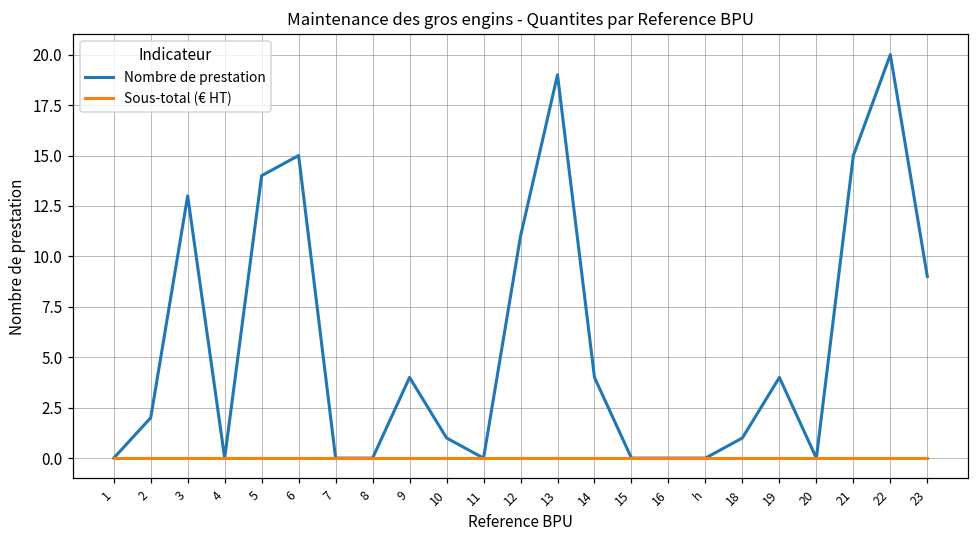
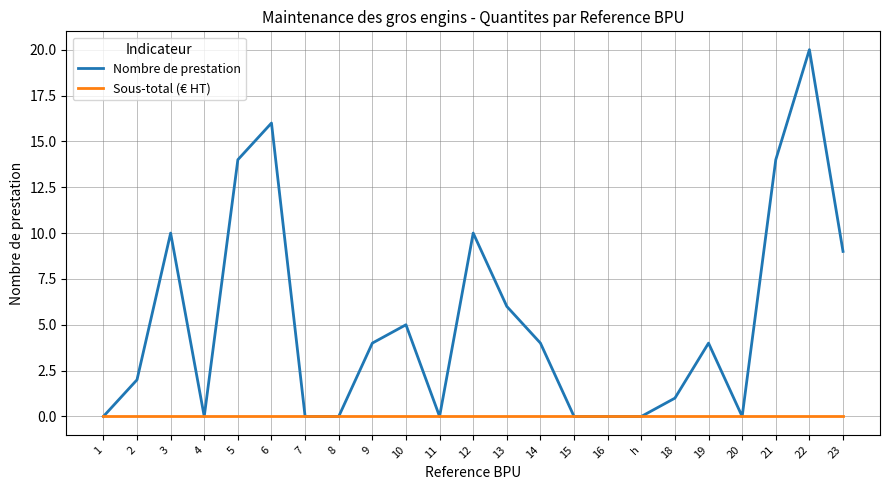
  {
    "Nombre de prestation": {
      "2": 2,
-     "3": 13,
+     "3": 10,
      "5": 14,
-     "6": 15,
+     "6": 16,
      "9": 4,
-     "10": 1,
-     "12": 11,
-     "13": 19,
+     "10": 5,
+     "12": 10,
+     "13": 6,
      "14": 4,
      "18": 1,
      "19": 4,
-     "21": 15,
+     "21": 14,
      "22": 20,
      "23": 9
    },
    "Sous-total (€ HT)": {
      "2": 0,
      "3": 0,
      "5": 0,
      "6": 0,
      "9": 0,
      "10": 0,
      "12": 0,
      "13": 0,
      "14": 0,
      "18": 0,
      "19": 0,
      "21": 0,
      "22": 0,
      "23": 0
    }
  }
